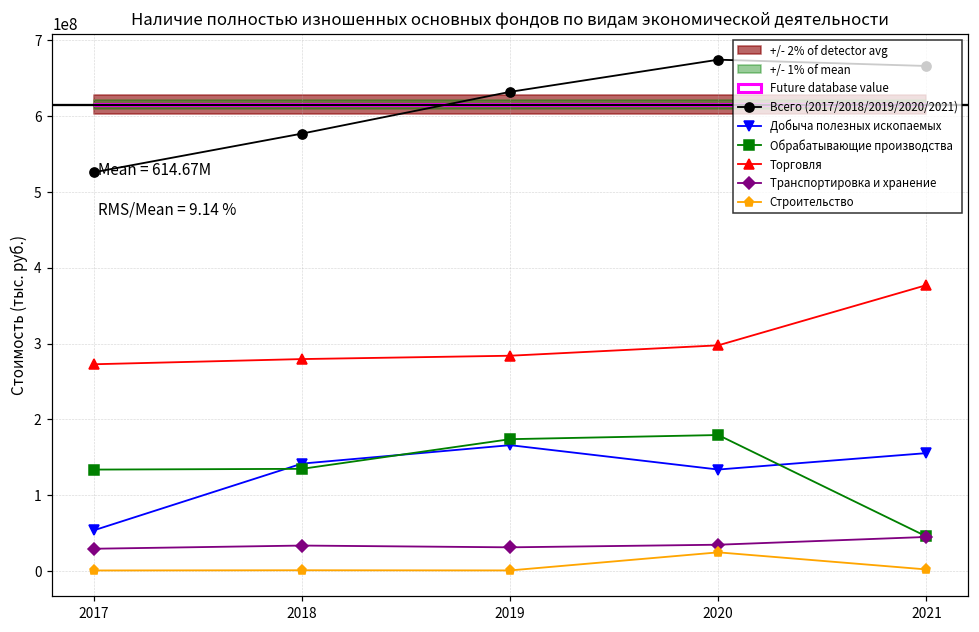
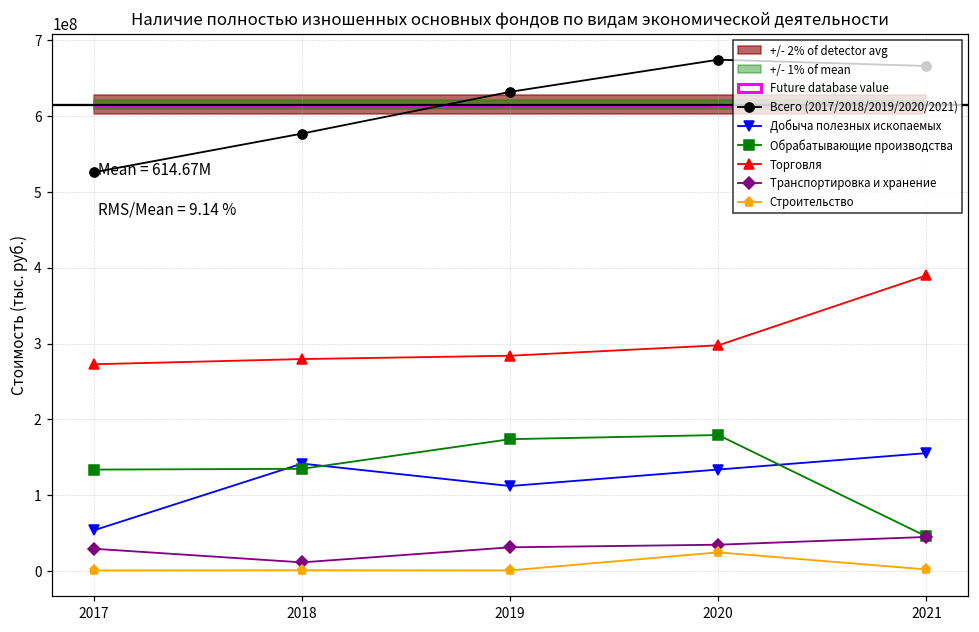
  {
    "+/- 2% of detector avg": {
      "2017": 630000000,
      "2018": 630000000,
      "2019": 630000000,
      "2020": 630000000
    },
    "Всего (2017/2018/2019/2020/2021)": {
      "2018": 580000000,
      "2019": 630000000,
      "2020": 670000000
    },
    "Добыча полезных ископаемых": {
      "2017": 50000000,
      "2018": 140000000,
-     "2019": 170000000,
+     "2019": 110000000,
      "2020": 130000000,
      "2021": 160000000
    },
    "Торговля": {
      "2017": 270000000,
      "2018": 280000000,
      "2019": 280000000,
      "2020": 300000000,
-     "2021": 380000000
+     "2021": 390000000
    },
    "Транспортировка и хранение": {
      "2017": 30000000,
-     "2018": 30000000,
+     "2018": 10000000,
      "2019": 30000000,
      "2020": 40000000
    },
    "Строительство": {
      "2017": 0,
      "2018": 0,
      "2019": 0,
      "2020": 20000000,
      "2021": 0
    }
  }
